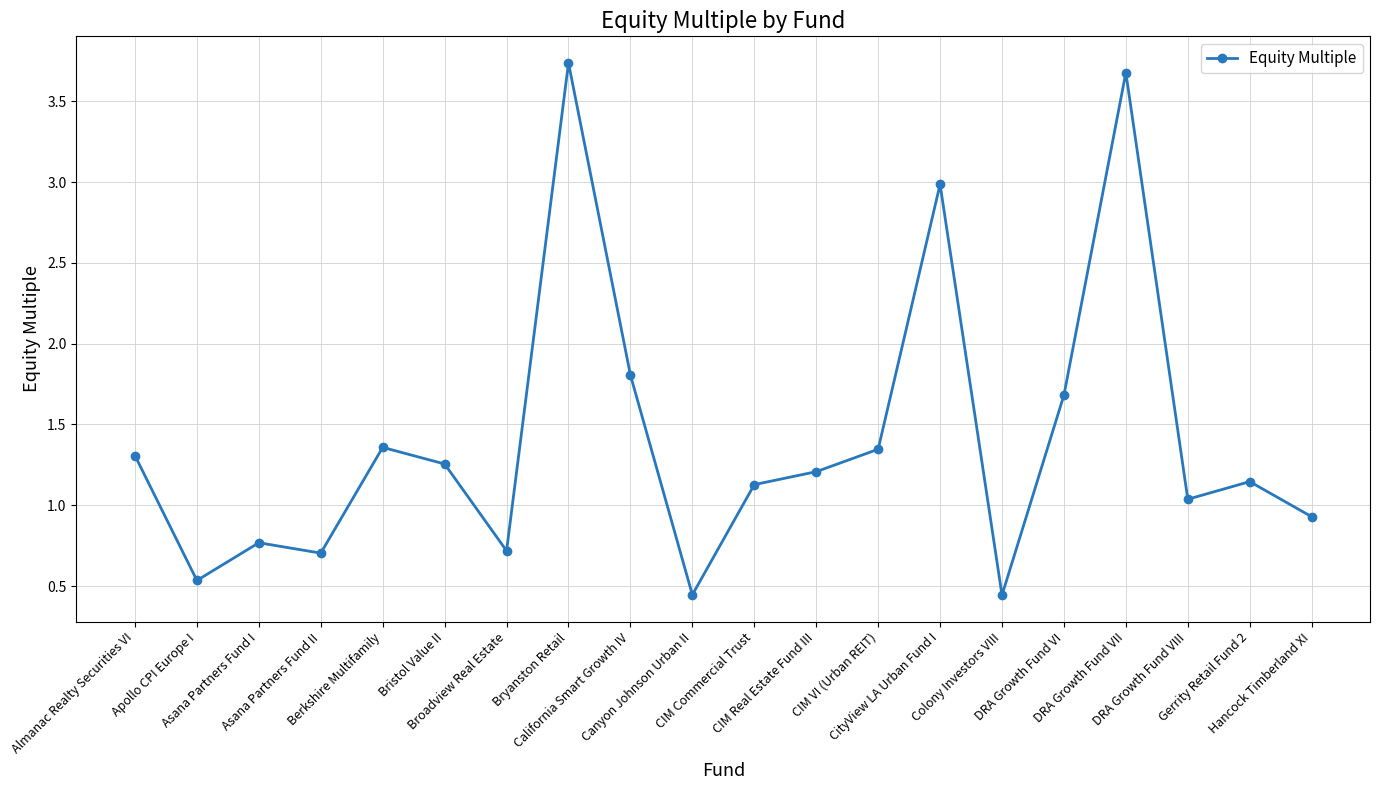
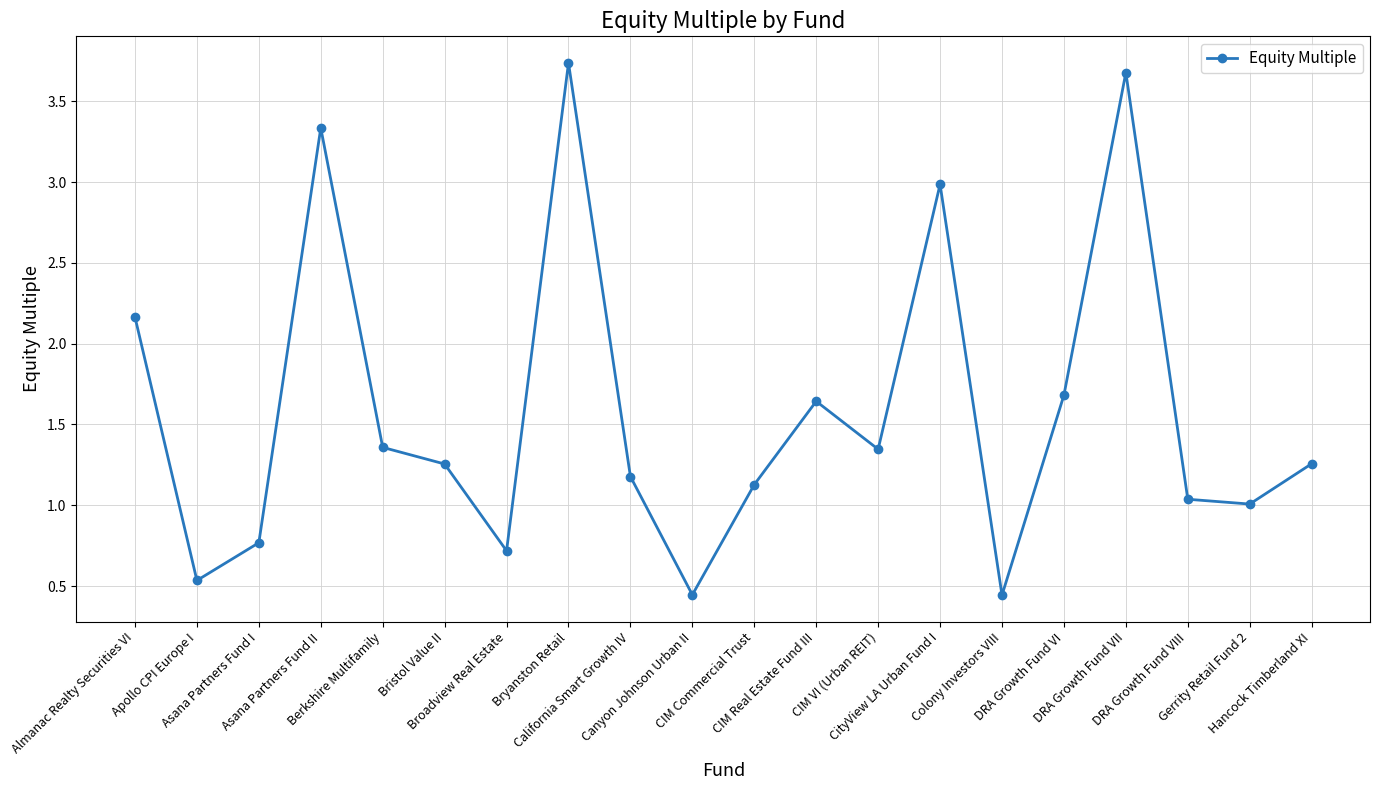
  {
-   "Almanac Realty Securities VI": 1.31,
+   "Almanac Realty Securities VI": 2.16,
    "Apollo CPI Europe I": 0.53,
    "Asana Partners Fund I": 0.77,
-   "Asana Partners Fund II": 0.70,
+   "Asana Partners Fund II": 3.34,
    "Berkshire Multifamily": 1.36,
    "Bristol Value II": 1.26,
    "Broadview Real Estate": 0.72,
    "Bryanston Retail": 3.74,
-   "California Smart Growth IV": 1.81,
+   "California Smart Growth IV": 1.18,
    "Canyon Johnson Urban II": 0.45,
    "CIM Commercial Trust": 1.13,
-   "CIM Real Estate Fund III": 1.21,
+   "CIM Real Estate Fund III": 1.64,
    "CIM VI (Urban REIT)": 1.35,
    "CityView LA Urban Fund I": 2.99,
    "Colony Investors VIII": 0.44,
    "DRA Growth Fund VI": 1.68,
    "DRA Growth Fund VII": 3.68,
    "DRA Growth Fund VIII": 1.04,
-   "Gerrity Retail Fund 2": 1.15,
-   "Hancock Timberland XI": 0.93
+   "Gerrity Retail Fund 2": 1.01,
+   "Hancock Timberland XI": 1.26
  }
